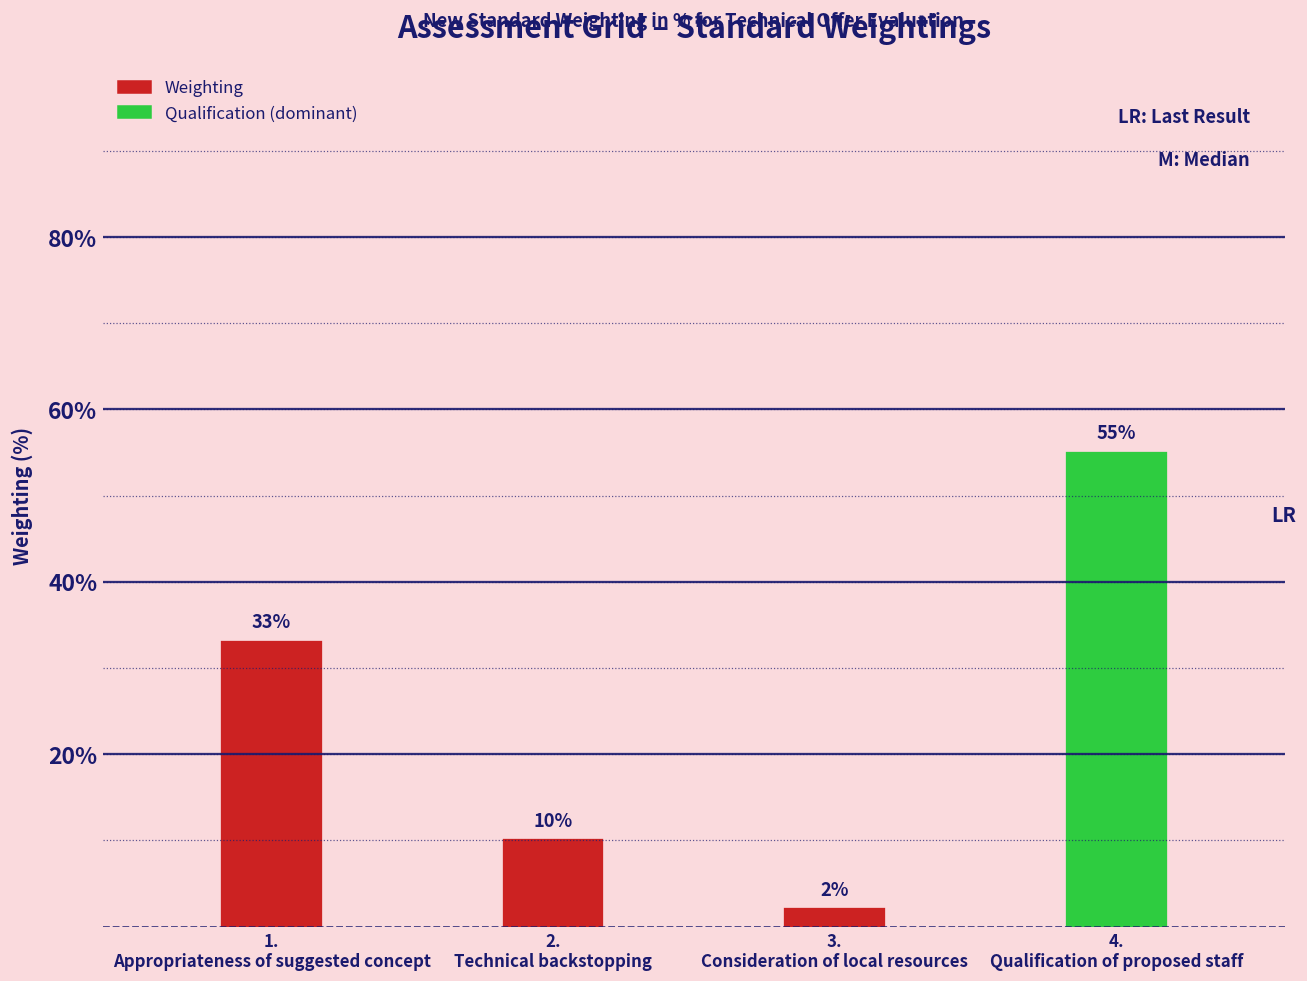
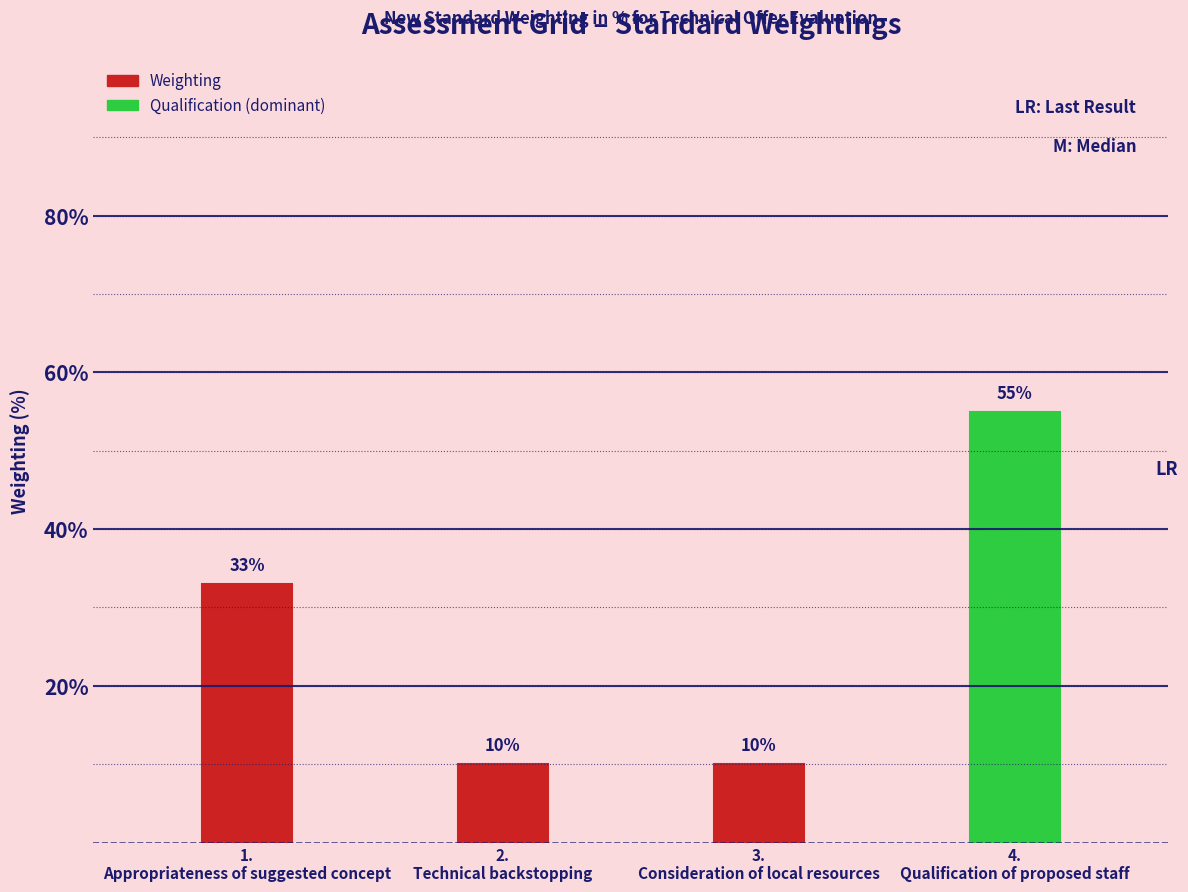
  {
    "1. Appropriateness of suggested concept": "33%",
    "2. Technical backstopping": "10%",
-   "3. Consideration of local resources": "2%",
+   "3. Consideration of local resources": "10%",
    "4. Qualification of proposed staff": "55%"
  }
